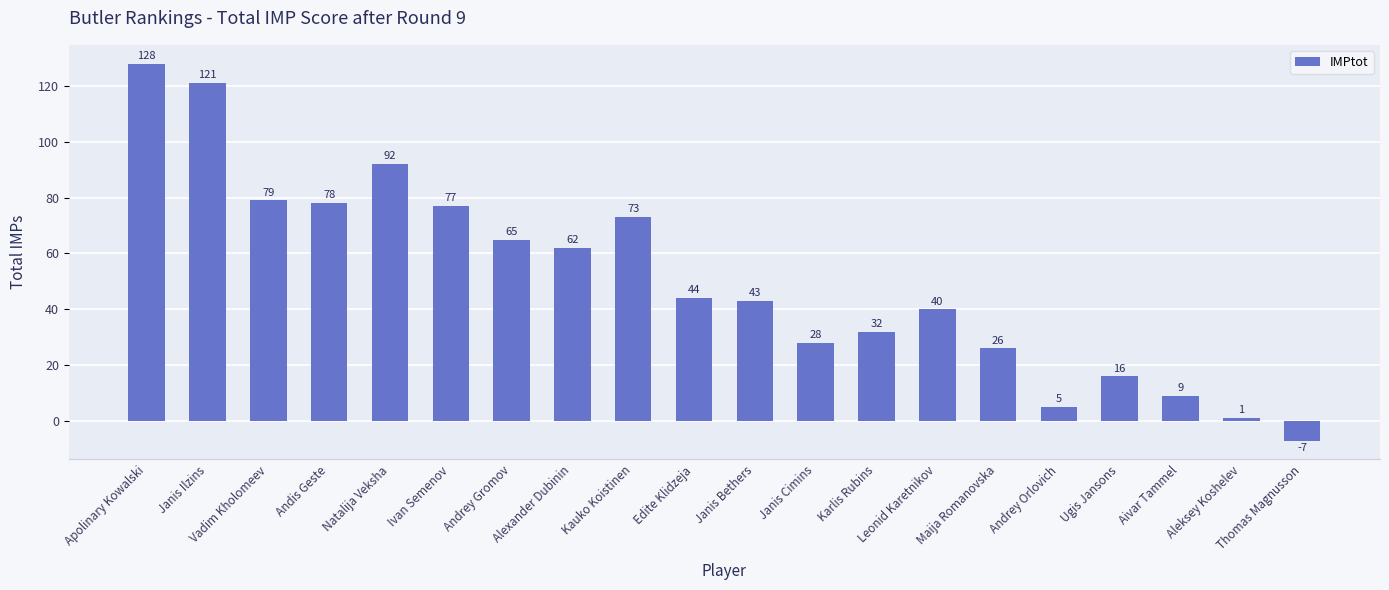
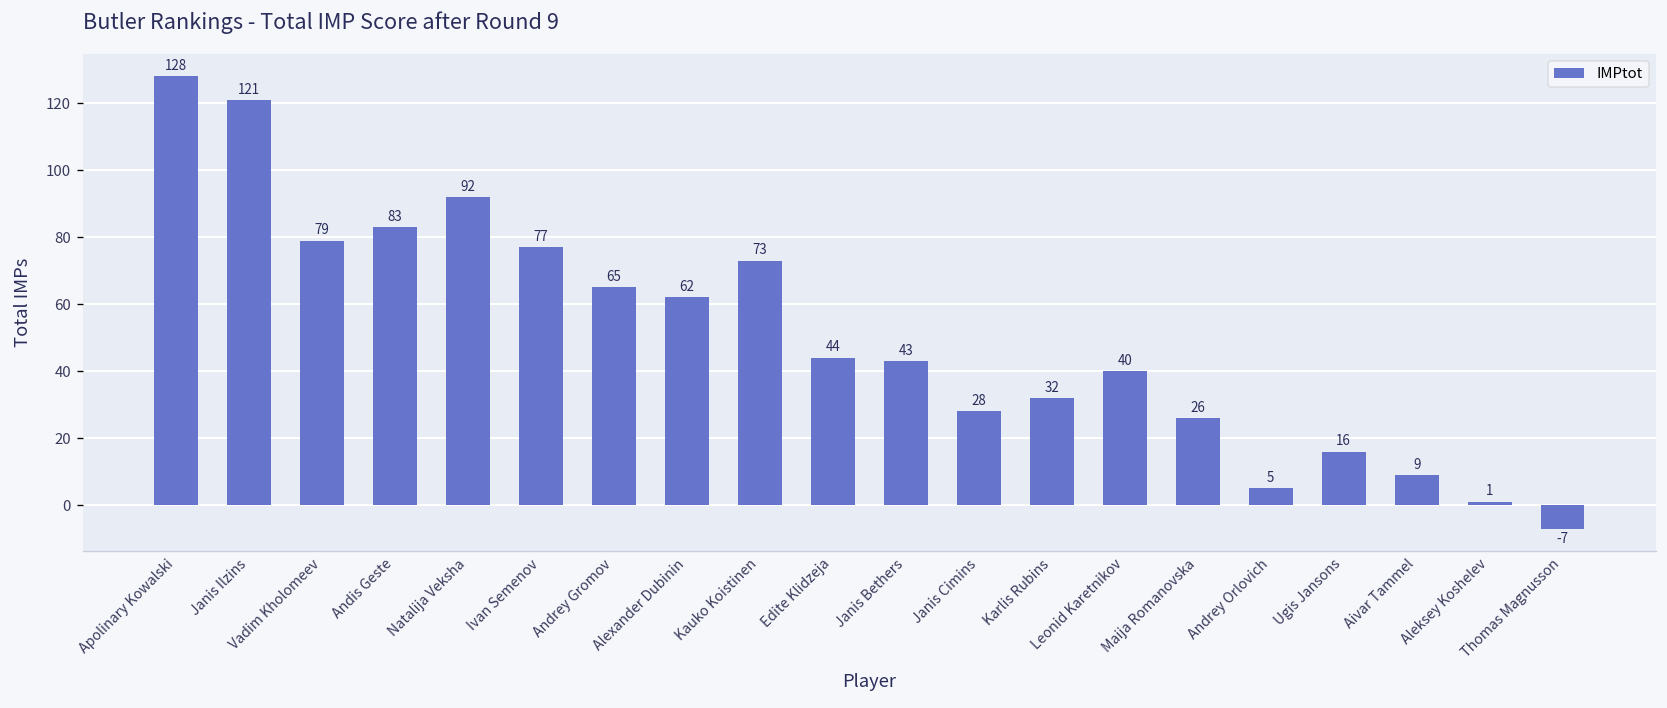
  {
    "Apolinary Kowalski": 128,
    "Janis Ilzins": 121,
    "Vadim Kholomeev": 79,
-   "Andis Geste": 78,
+   "Andis Geste": 83,
    "Natalija Veksha": 92,
    "Ivan Semenov": 77,
    "Andrey Gromov": 65,
    "Alexander Dubinin": 62,
    "Kauko Koistinen": 73,
    "Edite Klidzeja": 44,
    "Janis Bethers": 43,
    "Janis Cimins": 28,
    "Karlis Rubins": 32,
    "Leonid Karetnikov": 40,
    "Maija Romanovska": 26,
    "Andrey Orlovich": 5,
    "Ugis Jansons": 16,
    "Aivar Tammel": 9,
    "Aleksey Koshelev": 1,
    "Thomas Magnusson": -7
  }
